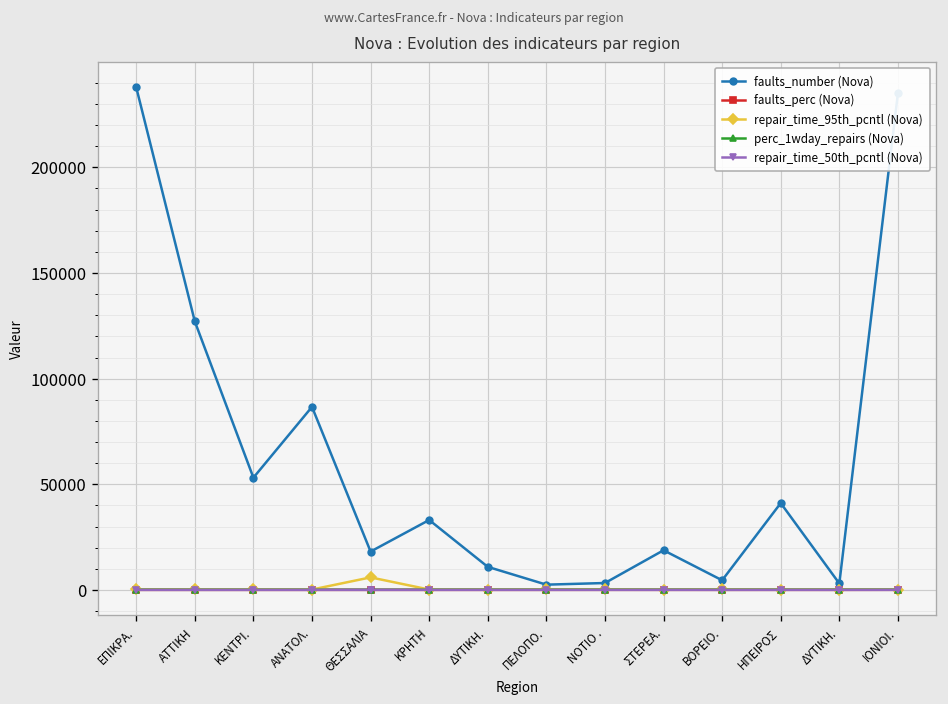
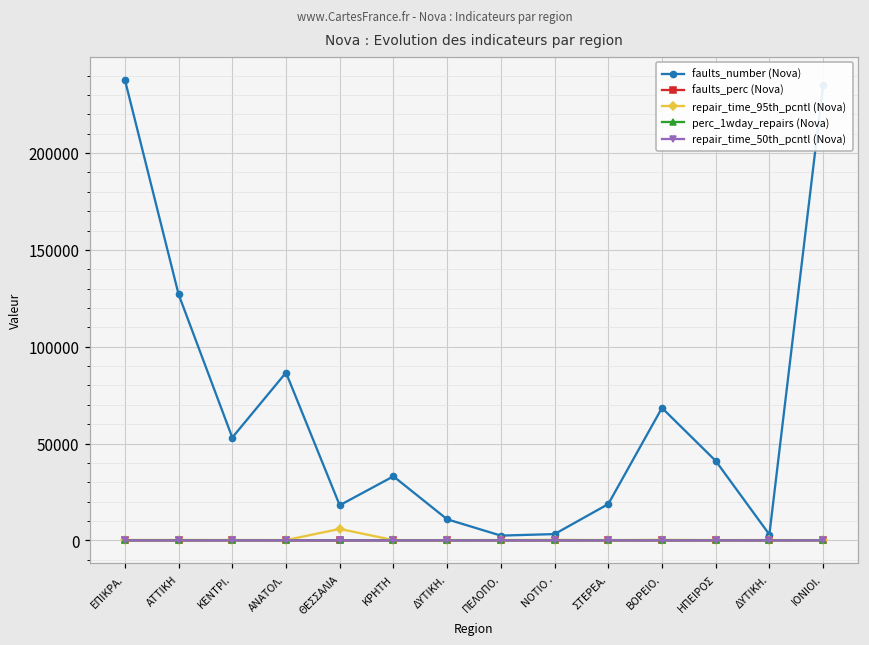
  {
    "faults_number (Nova)": {
      "ΕΠΙΚΡΑ.": 238000,
      "ΑΤΤΙΚΗ": 127000,
      "ΚΕΝΤΡΙ.": 53000,
      "ΑΝΑΤΟΛ.": 87000,
      "ΘΕΣΣΑΛΙΑ": 18000,
      "ΚΡΗΤΗ": 33000,
      "ΠΕΛΟΠΟ.": 2000,
      "ΝΟΤΙΟ .": 3000,
      "ΣΤΕΡΕΑ.": 19000,
-     "ΒΟΡΕΙΟ.": 5000,
+     "ΒΟΡΕΙΟ.": 68000,
      "ΗΠΕΙΡΟΣ": 41000
    },
    "repair_time_50th_pcntl (Nova)": {
      "ΘΕΣΣΑΛΙΑ": 0
    },
    "repair_time_95th_pcntl (Nova)": {
      "ΘΕΣΣΑΛΙΑ": 6000
    }
  }
